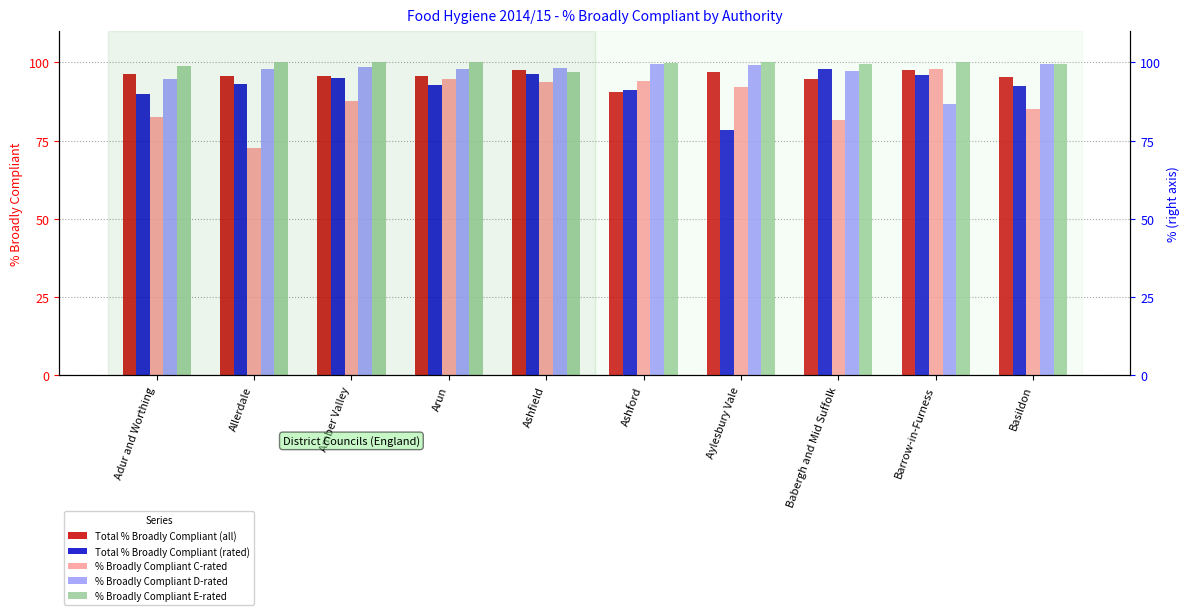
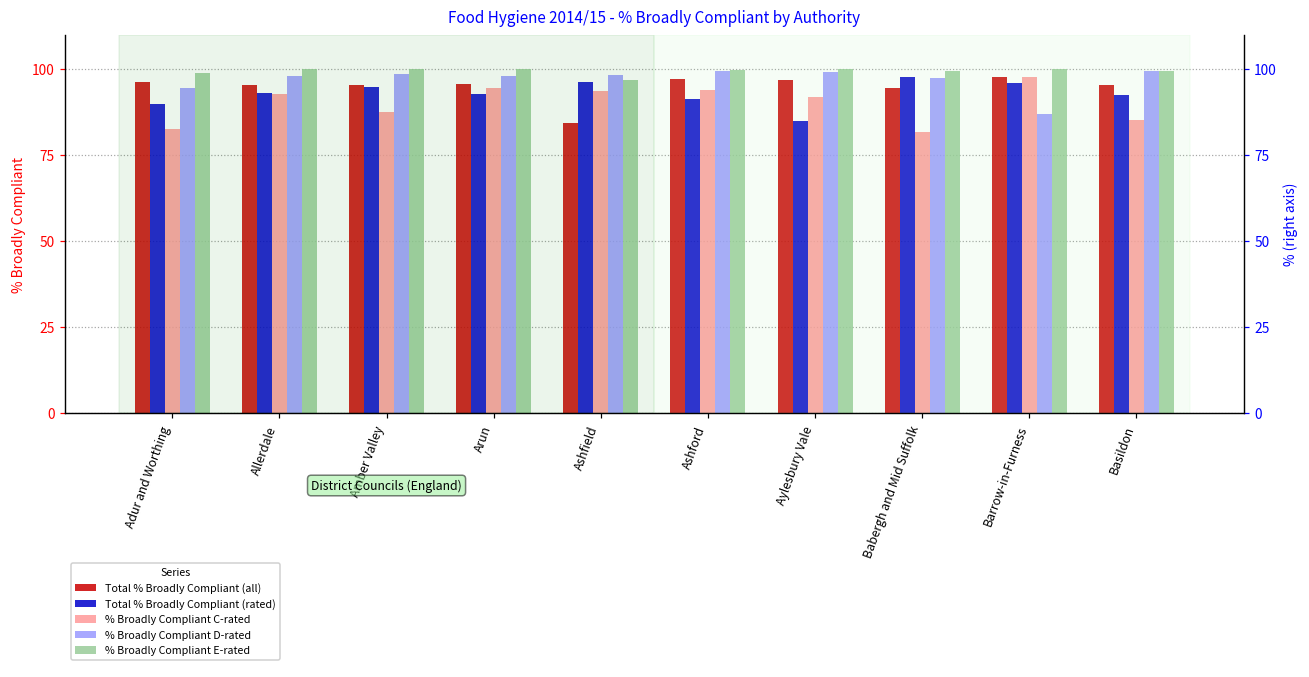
  {
    "Total % Broadly Compliant (all)": {
      "Adur and Worthing": 96,
      "Allerdale": 96,
      "Amber Valley": 96,
      "Arun": 96,
-     "Ashfield": 98,
-     "Ashford": 90,
+     "Ashfield": 84,
+     "Ashford": 97,
      "Aylesbury Vale": 97,
      "Babergh and Mid Suffolk": 95,
      "Barrow-in-Furness": 98,
      "Basildon": 95
    },
    "Total % Broadly Compliant (rated)": {
      "Adur and Worthing": 90,
      "Allerdale": 93,
      "Amber Valley": 95,
      "Arun": 93,
      "Ashfield": 96,
      "Ashford": 91,
-     "Aylesbury Vale": 79,
+     "Aylesbury Vale": 85,
      "Babergh and Mid Suffolk": 98,
      "Barrow-in-Furness": 96,
      "Basildon": 93
    },
    "% Broadly Compliant C-rated": {
      "Adur and Worthing": 83,
-     "Allerdale": 73,
+     "Allerdale": 93,
      "Amber Valley": 88,
      "Arun": 95,
      "Ashfield": 94,
      "Ashford": 94,
      "Aylesbury Vale": 92,
      "Babergh and Mid Suffolk": 82,
      "Barrow-in-Furness": 98,
      "Basildon": 85
    },
    "% Broadly Compliant D-rated": {
      "Adur and Worthing": 95,
      "Allerdale": 98,
      "Amber Valley": 99,
      "Arun": 98,
      "Ashfield": 98,
      "Ashford": 99,
      "Aylesbury Vale": 99,
      "Babergh and Mid Suffolk": 97,
      "Barrow-in-Furness": 87,
      "Basildon": 99
    },
    "% Broadly Compliant E-rated": {
      "Adur and Worthing": 99,
      "Allerdale": 100,
      "Amber Valley": 100,
      "Arun": 100,
      "Ashfield": 97,
      "Ashford": 100,
      "Aylesbury Vale": 100,
      "Babergh and Mid Suffolk": 99,
      "Barrow-in-Furness": 100,
      "Basildon": 100
    }
  }
